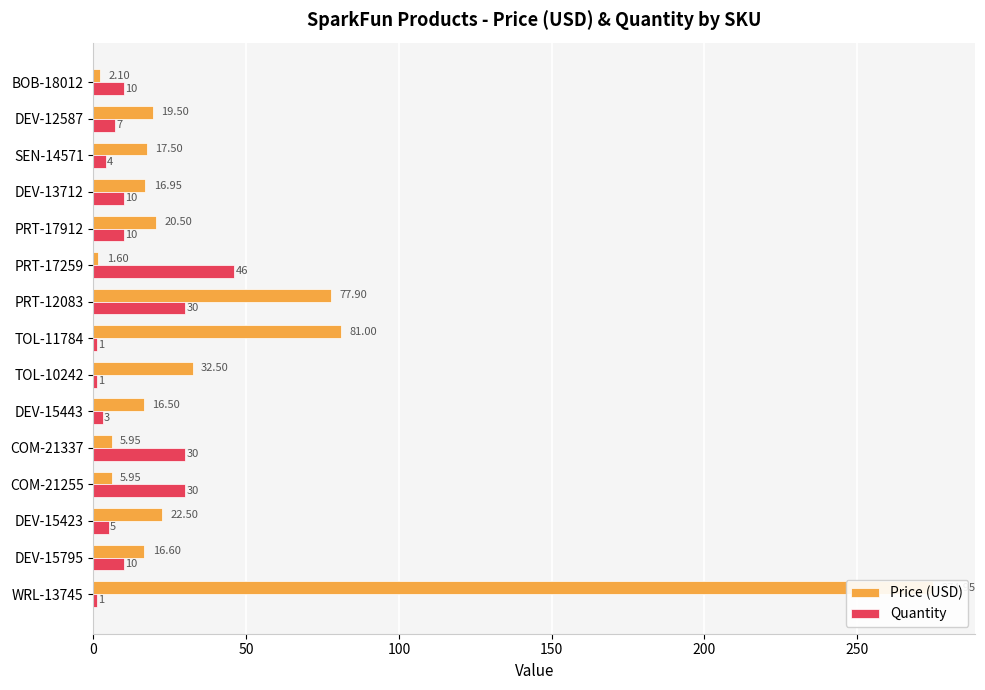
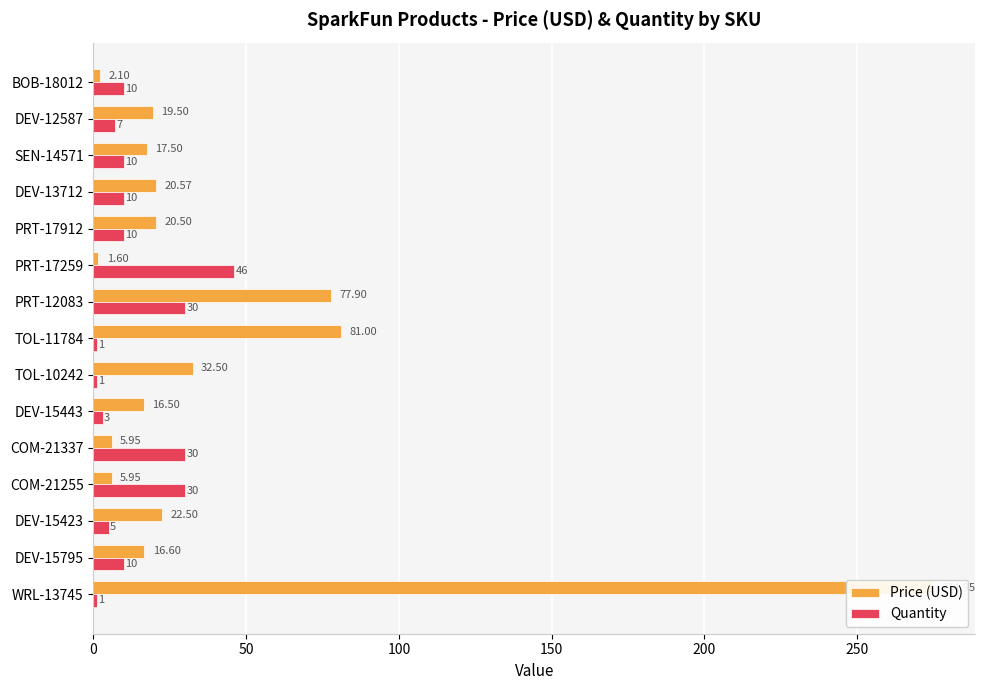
  {
    "Price (USD)": {
      "BOB-18012": 2.10,
      "DEV-12587": 19.50,
      "SEN-14571": 17.50,
-     "DEV-13712": 16.95,
+     "DEV-13712": 20.57,
      "PRT-17912": 20.50,
      "PRT-17259": 1.60,
      "PRT-12083": 77.90,
      "TOL-11784": 81.00,
      "TOL-10242": 32.50,
      "DEV-15443": 16.50,
      "COM-21337": 5.95,
      "COM-21255": 5.95,
      "DEV-15423": 22.50,
      "DEV-15795": 16.60
    },
    "Quantity": {
      "BOB-18012": 10,
      "DEV-12587": 7,
-     "SEN-14571": 4,
+     "SEN-14571": 10,
      "DEV-13712": 10,
      "PRT-17912": 10,
      "PRT-17259": 46,
      "PRT-12083": 30,
      "TOL-11784": 1,
      "TOL-10242": 1,
      "DEV-15443": 3,
      "COM-21337": 30,
      "COM-21255": 30,
      "DEV-15423": 5,
      "DEV-15795": 10,
      "WRL-13745": 1
    }
  }
